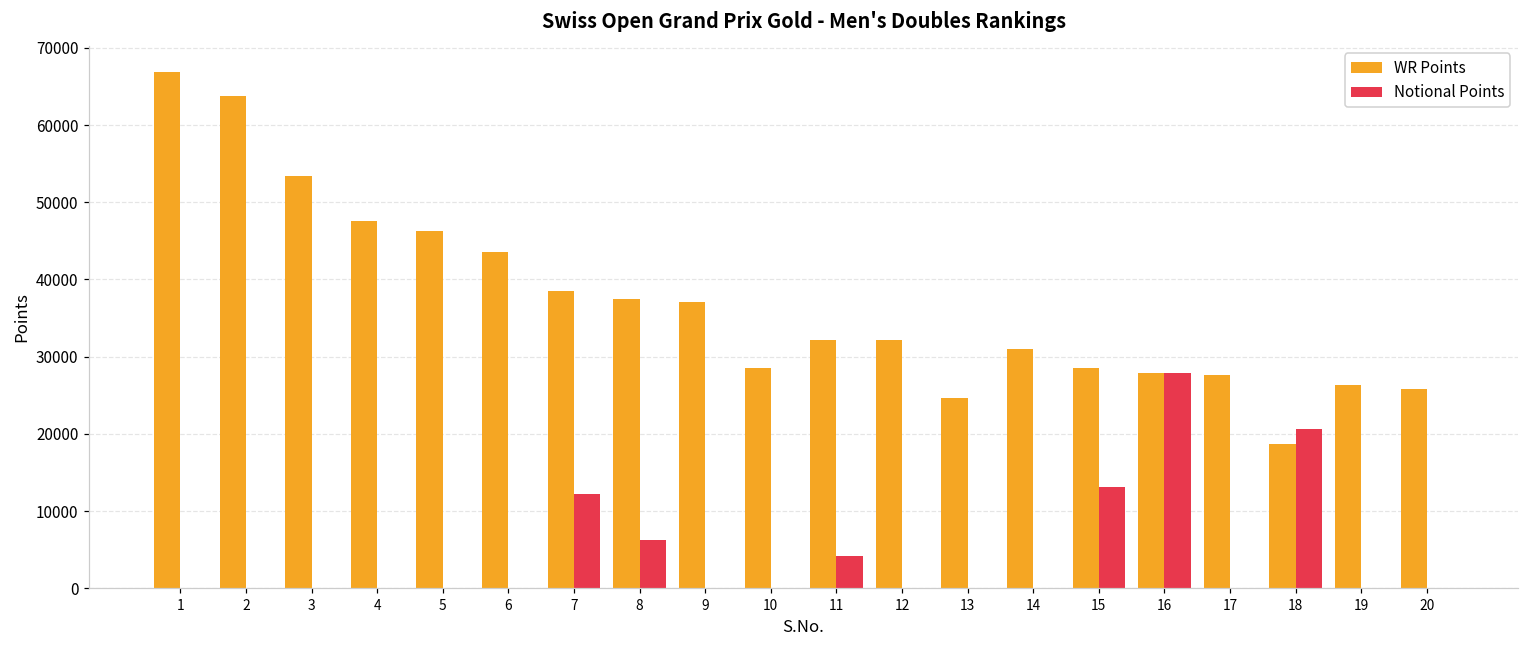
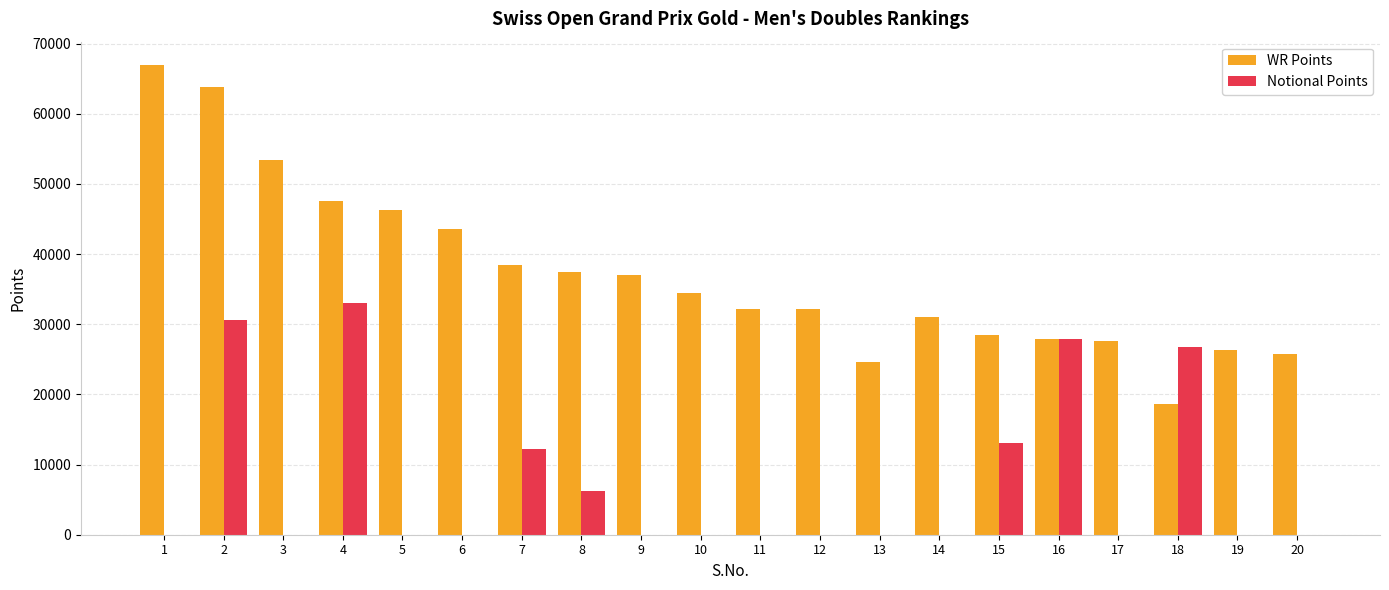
  {
    "WR Points": {
      "1": 67000,
      "2": 64000,
      "3": 53000,
      "4": 48000,
      "5": 46000,
      "6": 44000,
      "7": 39000,
      "8": 38000,
      "9": 37000,
-     "10": 28000,
+     "10": 34000,
      "11": 32000,
      "12": 32000,
      "13": 25000,
      "14": 31000,
      "15": 28000,
      "16": 28000,
      "17": 28000,
      "18": 19000,
      "19": 26000,
      "20": 26000
    },
    "Notional Points": {
      "1": 0,
-     "2": 0,
+     "2": 31000,
      "3": 0,
-     "4": 0,
+     "4": 33000,
      "5": 0,
      "6": 0,
      "7": 12000,
      "8": 6000,
      "9": 0,
      "10": 0,
-     "11": 4000,
+     "11": 0,
      "12": 0,
      "13": 0,
      "14": 0,
      "15": 13000,
      "16": 28000,
      "17": 0,
-     "18": 21000,
+     "18": 27000,
      "19": 0,
      "20": 0
    }
  }
